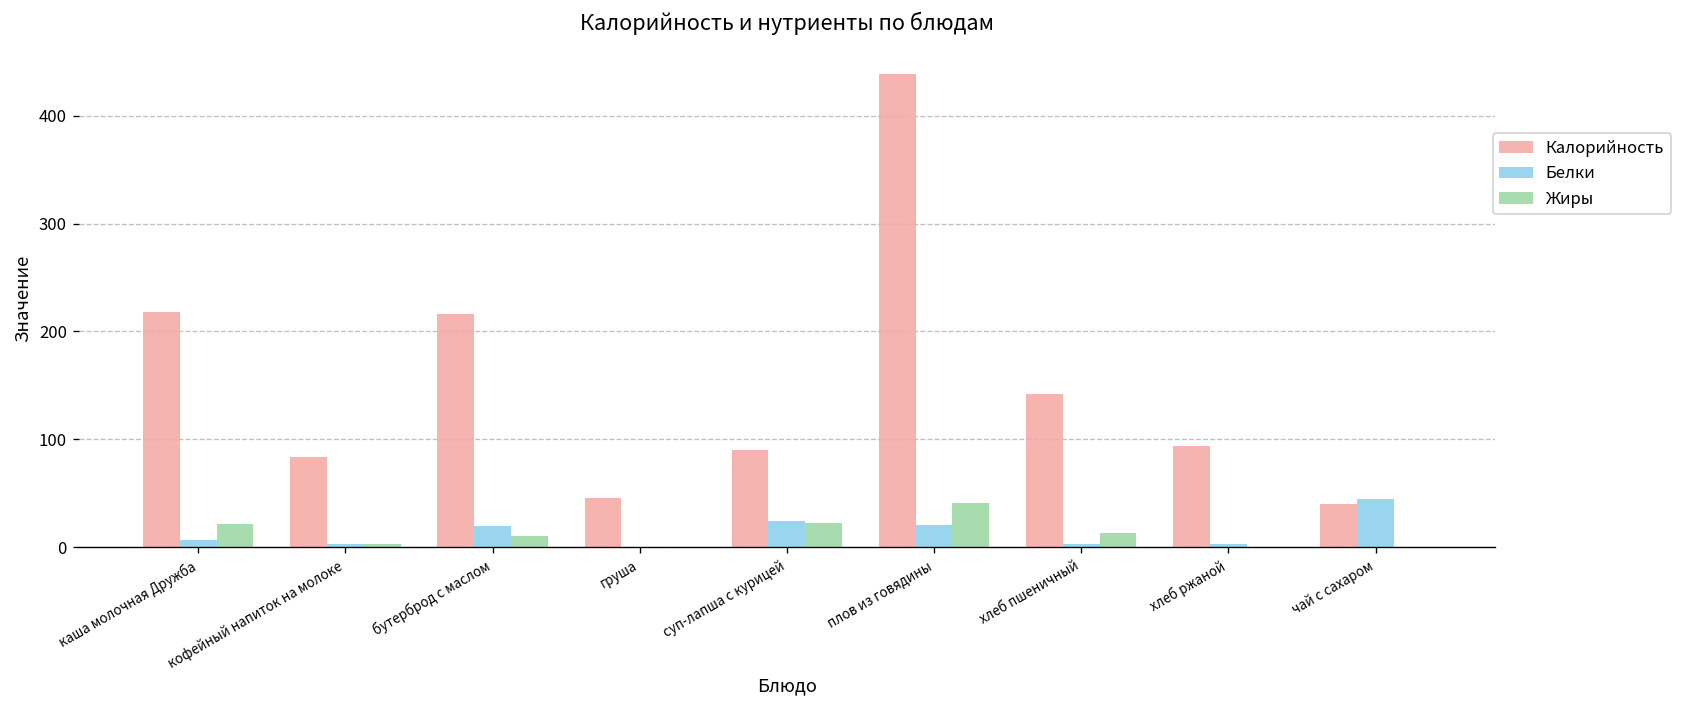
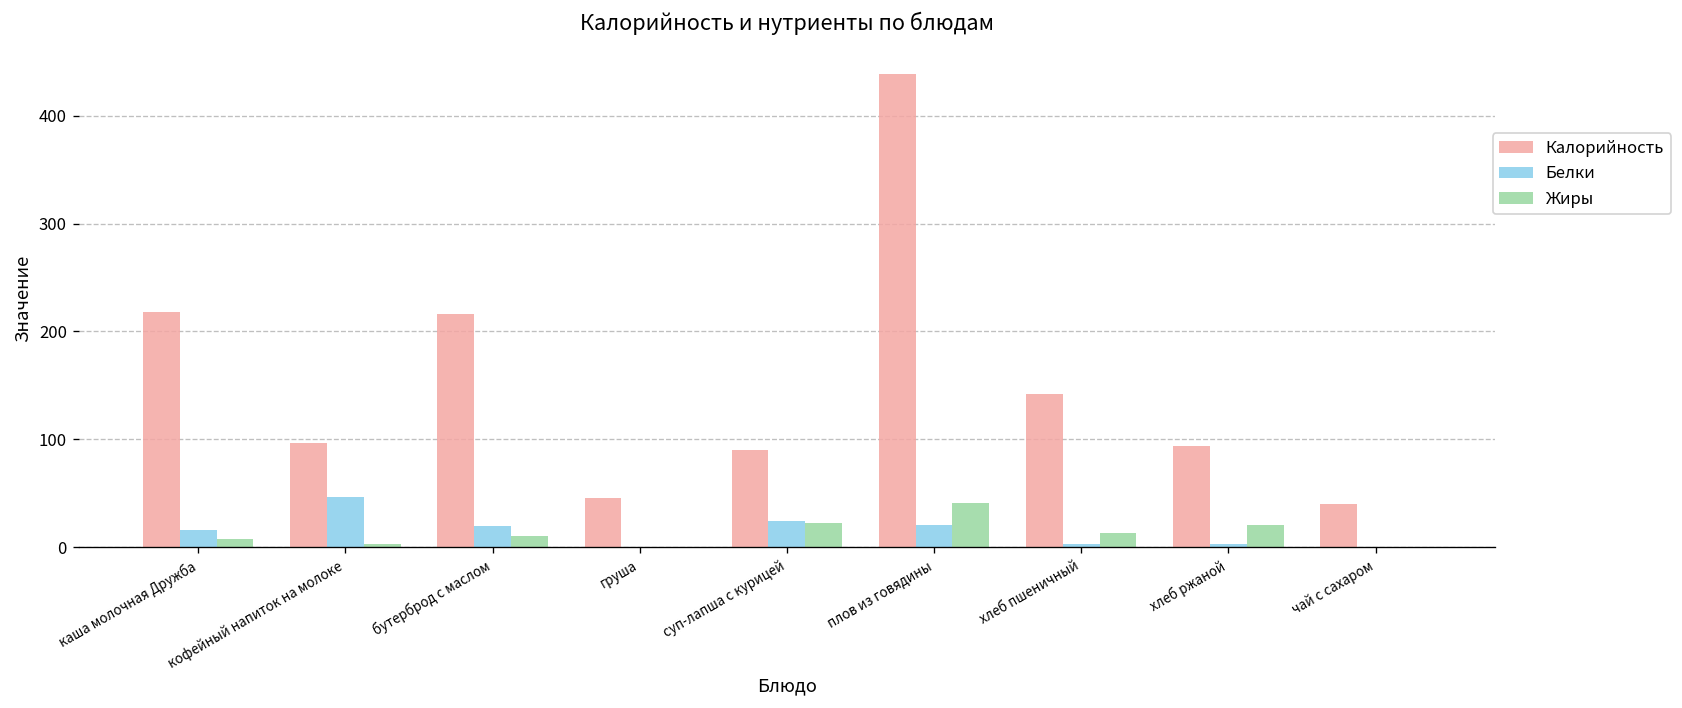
  {
    "Калорийность": {
      "каша молочная Дружба": 220,
-     "кофейный напиток на молоке": 80,
+     "кофейный напиток на молоке": 100,
      "бутерброд с маслом": 220,
      "груша": 50,
      "суп-лапша с курицей": 90,
      "плов из говядины": 440,
      "хлеб пшеничный": 140,
      "хлеб ржаной": 90,
      "чай с сахаром": 40
    },
    "Белки": {
-     "каша молочная Дружба": 10,
-     "кофейный напиток на молоке": 0,
+     "каша молочная Дружба": 20,
+     "кофейный напиток на молоке": 50,
      "бутерброд с маслом": 20,
      "суп-лапша с курицей": 20,
      "плов из говядины": 20,
      "хлеб пшеничный": 0,
      "хлеб ржаной": 0,
-     "чай с сахаром": 40
+     "чай с сахаром": 0
    },
    "Жиры": {
-     "каша молочная Дружба": 20,
+     "каша молочная Дружба": 10,
      "кофейный напиток на молоке": 0,
      "бутерброд с маслом": 10,
      "суп-лапша с курицей": 20,
      "плов из говядины": 40,
      "хлеб пшеничный": 10,
-     "хлеб ржаной": 0
+     "хлеб ржаной": 20
    }
  }
